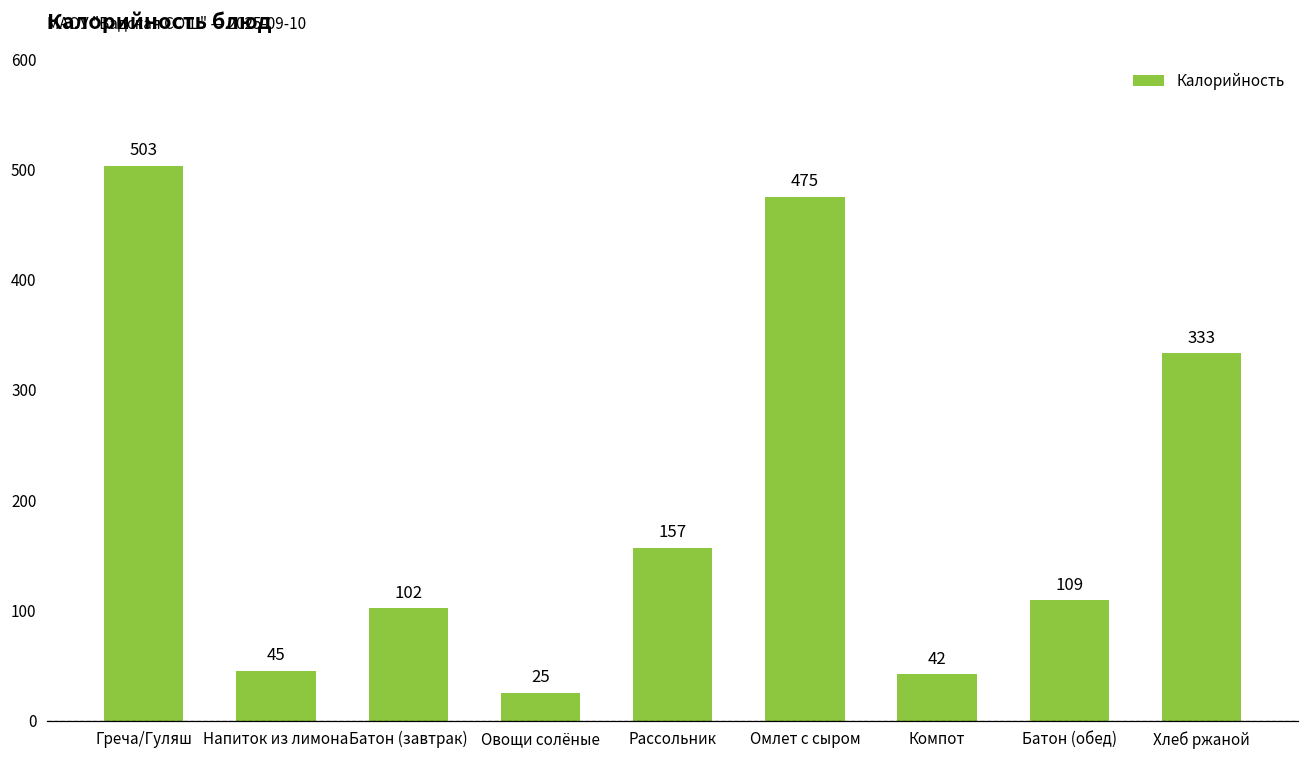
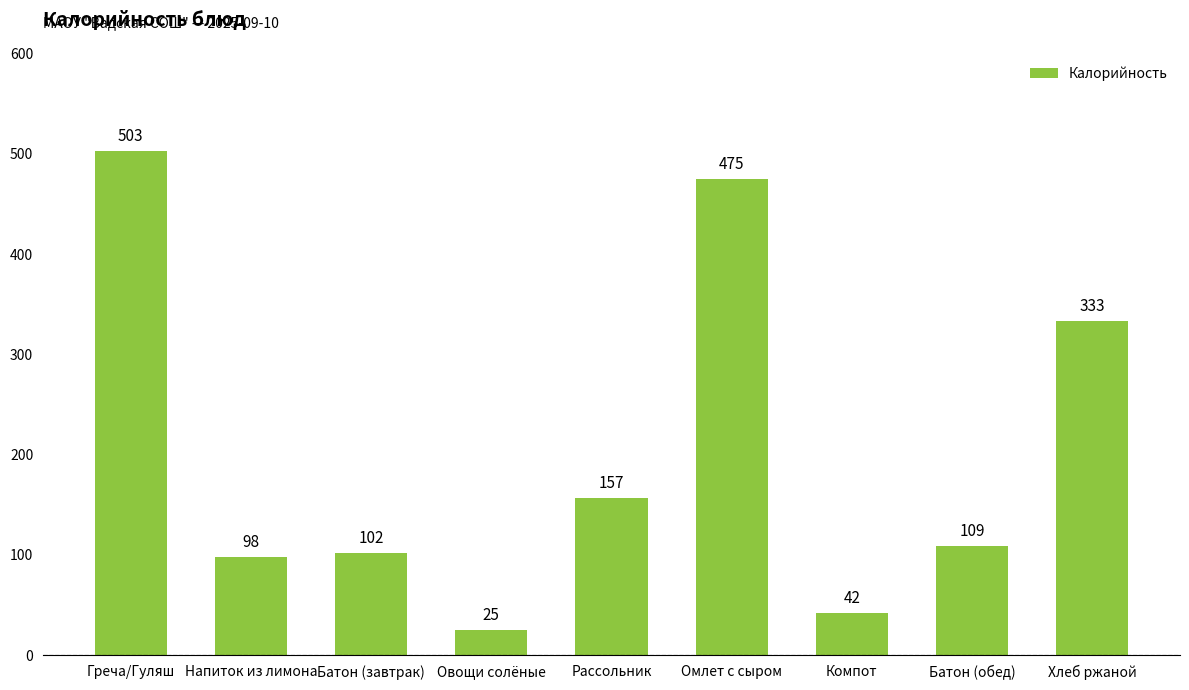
  {
    "Греча/Гуляш": 503,
-   "Напиток из лимона": 45,
+   "Напиток из лимона": 98,
    "Батон (завтрак)": 102,
    "Овощи солёные": 25,
    "Рассольник": 157,
    "Омлет с сыром": 475,
    "Компот": 42,
    "Батон (обед)": 109,
    "Хлеб ржаной": 333
  }
